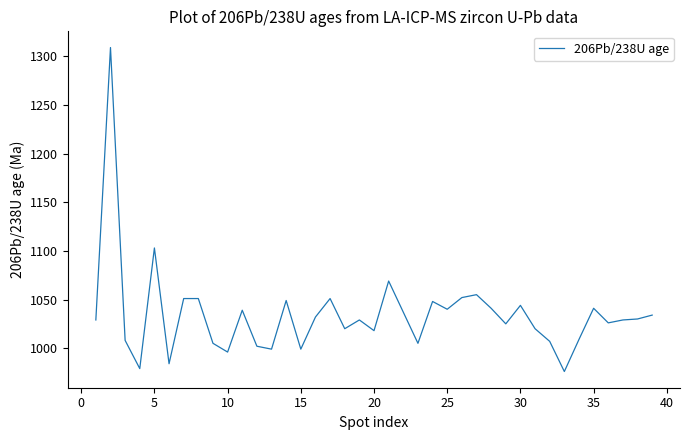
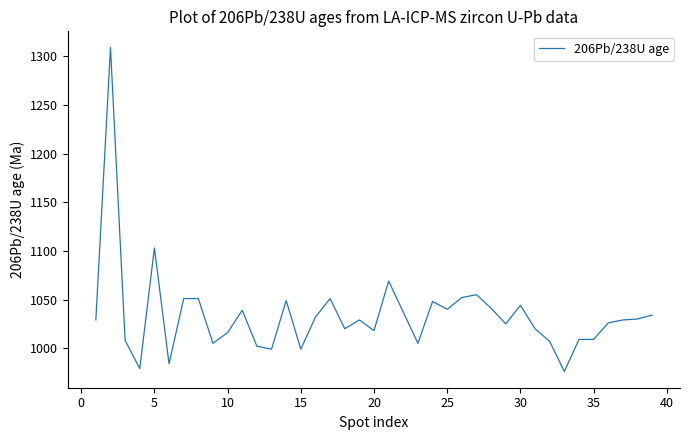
  {
    "5": 1100,
-   "10": 1000,
+   "10": 1020,
    "15": 1000,
    "20": 1020,
    "25": 1040,
    "30": 1040,
-   "35": 1040
+   "35": 1010
  }
